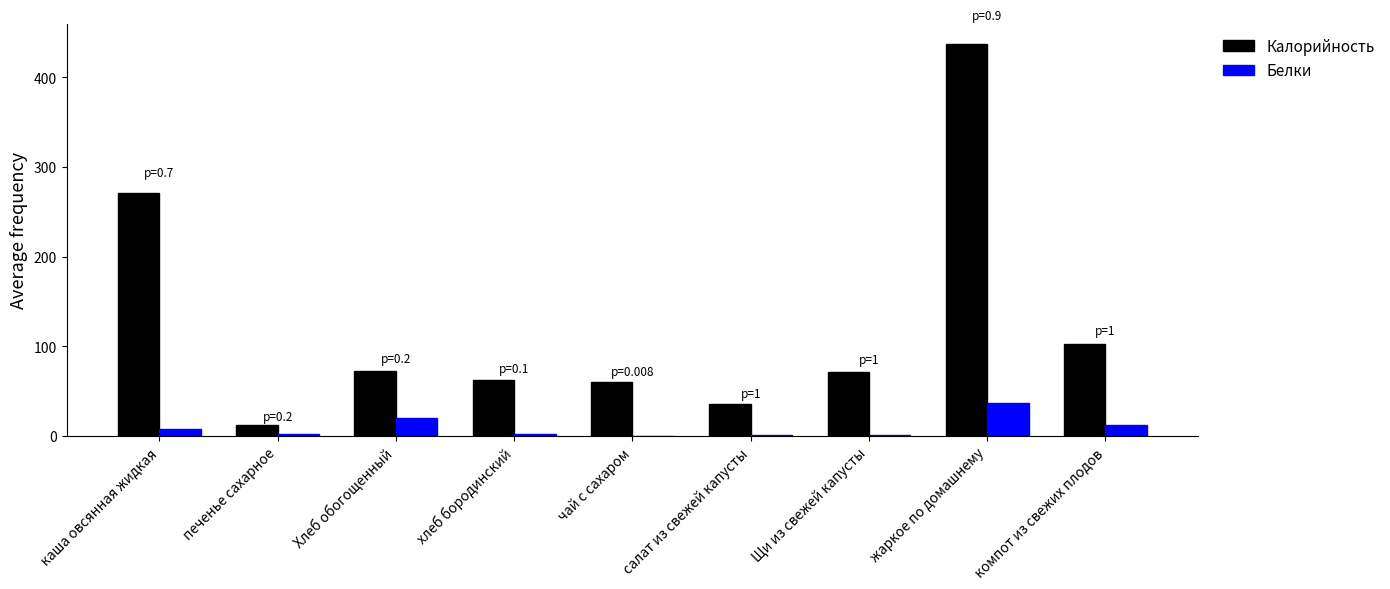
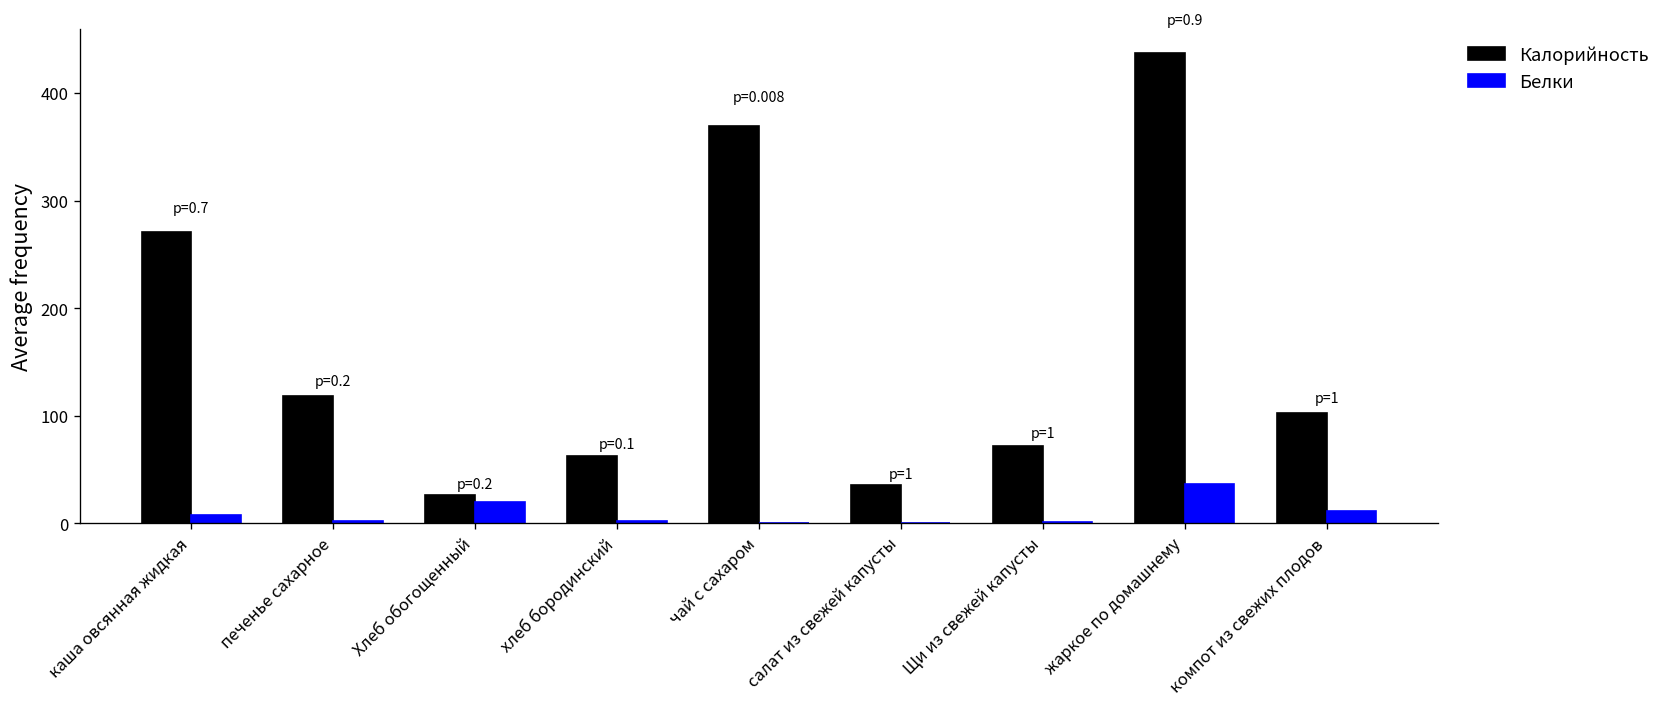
  {
    "Калорийность": {
-     "печенье сахарное": 10,
-     "Хлеб обогощенный": 70,
-     "чай с сахаром": 60
+     "печенье сахарное": 120,
+     "Хлеб обогощенный": 30,
+     "чай с сахаром": 370
    },
    "Белки": {
      "каша овсянная жидкая": 10,
      "Хлеб обогощенный": 20,
      "жаркое по домашнему": 40,
      "компот из свежих плодов": 10
    }
  }
